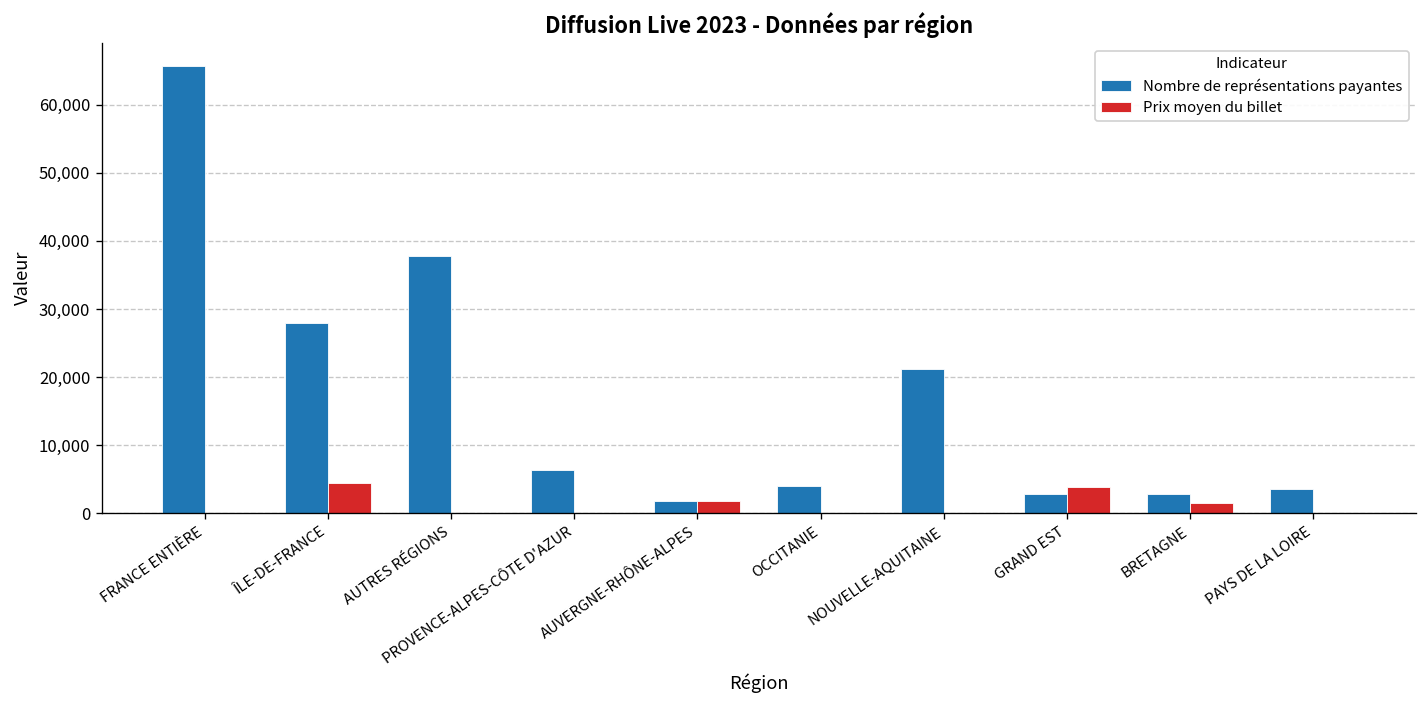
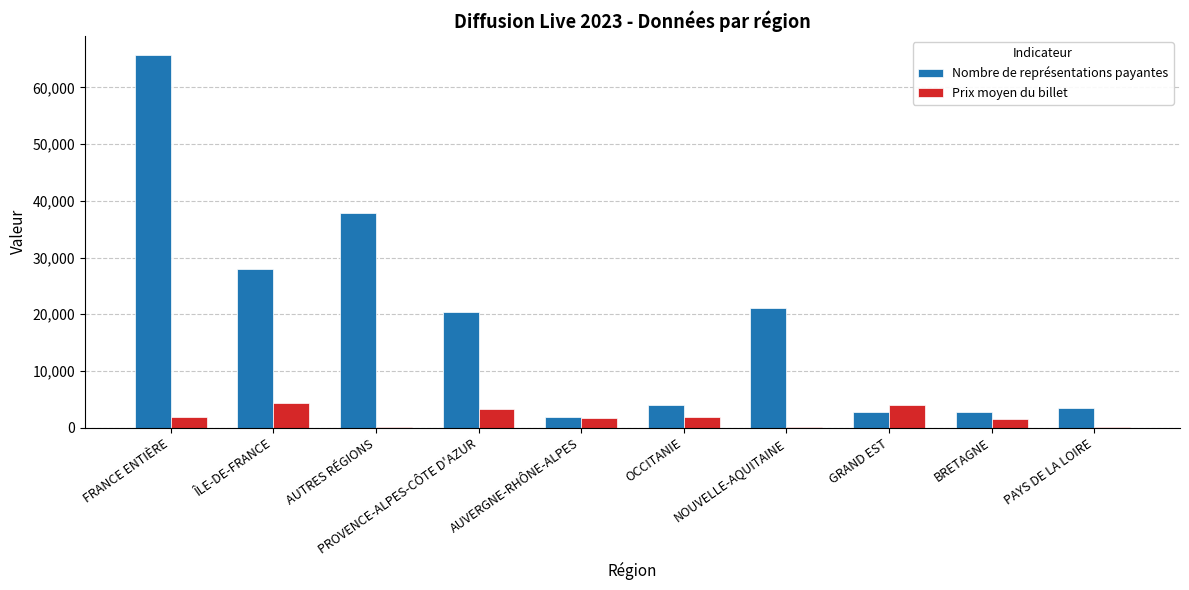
  {
    "Nombre de représentations payantes": {
      "FRANCE ENTIÈRE": "66,000",
      "ÎLE-DE-FRANCE": "28,000",
      "AUTRES RÉGIONS": "38,000",
-     "PROVENCE-ALPES-CÔTE D'AZUR": "6,000",
+     "PROVENCE-ALPES-CÔTE D'AZUR": "20,000",
      "AUVERGNE-RHÔNE-ALPES": "2,000",
      "OCCITANIE": "4,000",
      "NOUVELLE-AQUITAINE": "21,000",
      "GRAND EST": "3,000",
      "BRETAGNE": "3,000",
      "PAYS DE LA LOIRE": "4,000"
    },
    "Prix moyen du billet": {
-     "FRANCE ENTIÈRE": "0",
+     "FRANCE ENTIÈRE": "2,000",
      "ÎLE-DE-FRANCE": "4,000",
-     "PROVENCE-ALPES-CÔTE D'AZUR": "0",
+     "PROVENCE-ALPES-CÔTE D'AZUR": "3,000",
      "AUVERGNE-RHÔNE-ALPES": "2,000",
-     "OCCITANIE": "0",
+     "OCCITANIE": "2,000",
      "GRAND EST": "4,000",
      "BRETAGNE": "2,000"
    }
  }
